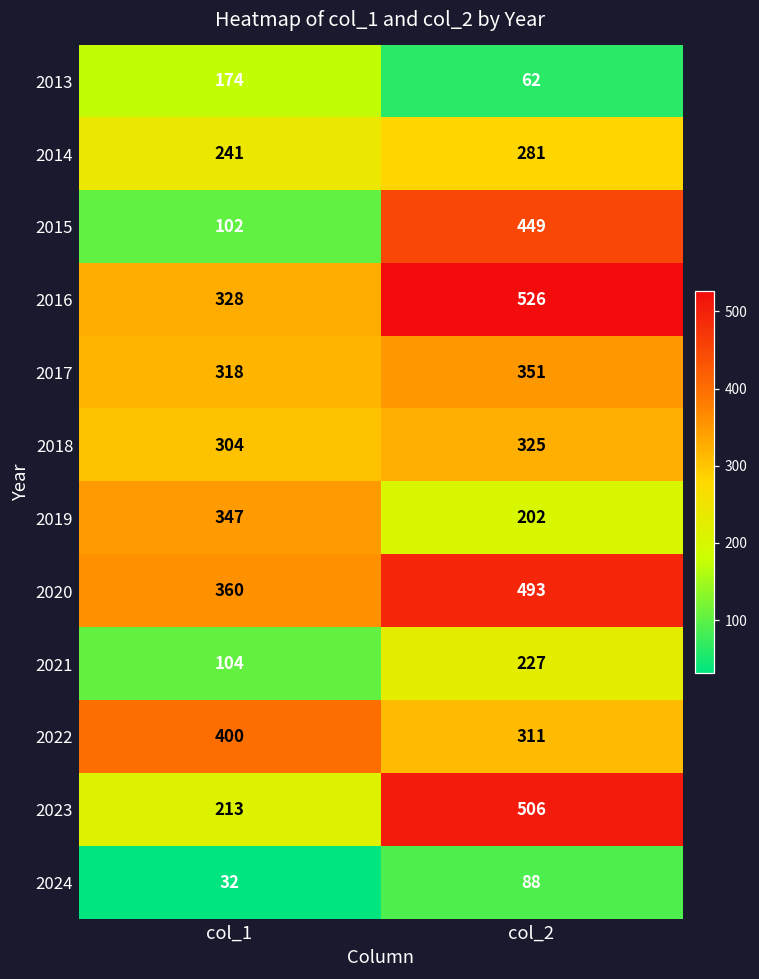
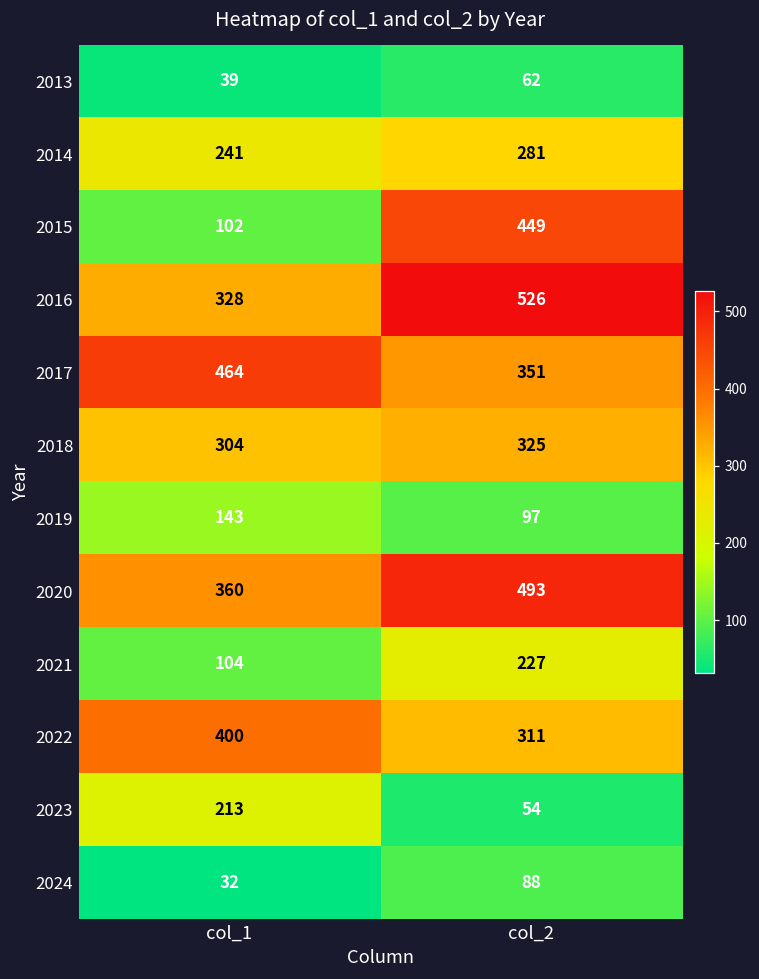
  {
    "2013": {
-     "col_1": 174,
+     "col_1": 39,
      "col_2": 62
    },
    "2014": {
      "col_1": 241,
      "col_2": 281
    },
    "2015": {
      "col_1": 102,
      "col_2": 449
    },
    "2016": {
      "col_1": 328,
      "col_2": 526
    },
    "2017": {
-     "col_1": 318,
+     "col_1": 464,
      "col_2": 351
    },
    "2018": {
      "col_1": 304,
      "col_2": 325
    },
    "2019": {
-     "col_1": 347,
-     "col_2": 202
+     "col_1": 143,
+     "col_2": 97
    },
    "2020": {
      "col_1": 360,
      "col_2": 493
    },
    "2021": {
      "col_1": 104,
      "col_2": 227
    },
    "2022": {
      "col_1": 400,
      "col_2": 311
    },
    "2023": {
      "col_1": 213,
-     "col_2": 506
+     "col_2": 54
    },
    "2024": {
      "col_1": 32,
      "col_2": 88
    }
  }
